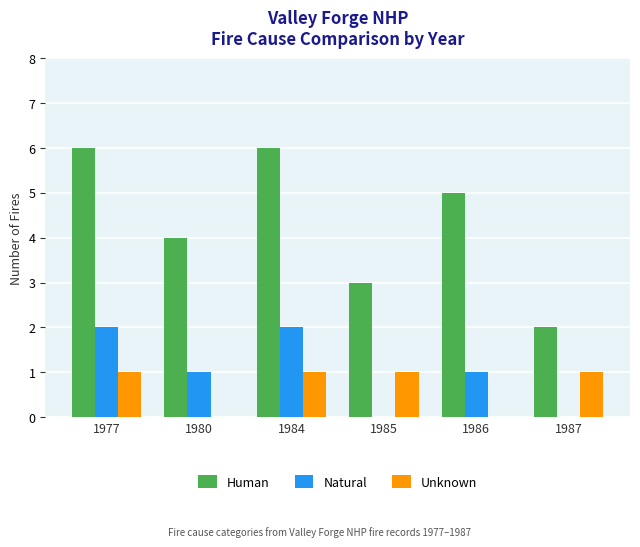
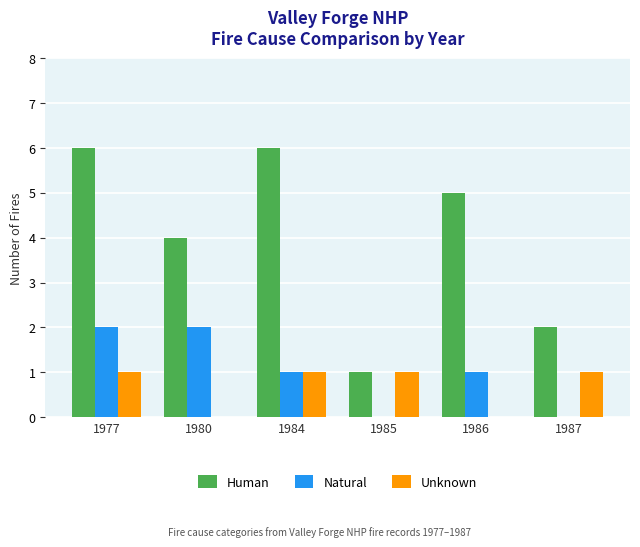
  {
    "Human": {
      "1977": 6,
      "1980": 4,
      "1984": 6,
-     "1985": 3,
+     "1985": 1,
      "1986": 5,
      "1987": 2
    },
    "Natural": {
      "1977": 2,
-     "1980": 1,
-     "1984": 2,
+     "1980": 2,
+     "1984": 1,
      "1985": 0,
      "1986": 1,
      "1987": 0
    },
    "Unknown": {
      "1977": 1,
      "1980": 0,
      "1984": 1,
      "1985": 1,
      "1986": 0,
      "1987": 1
    }
  }
